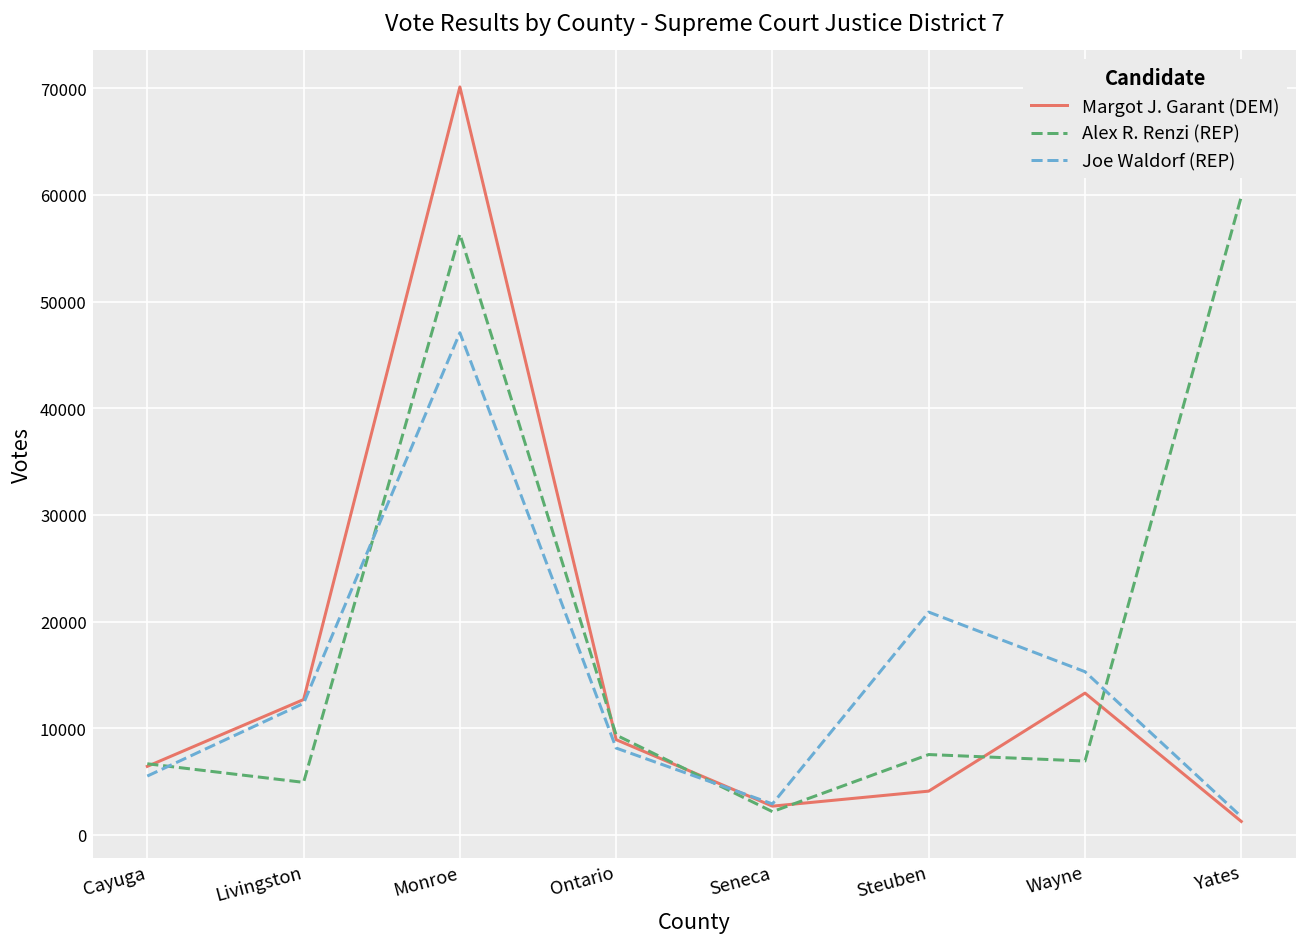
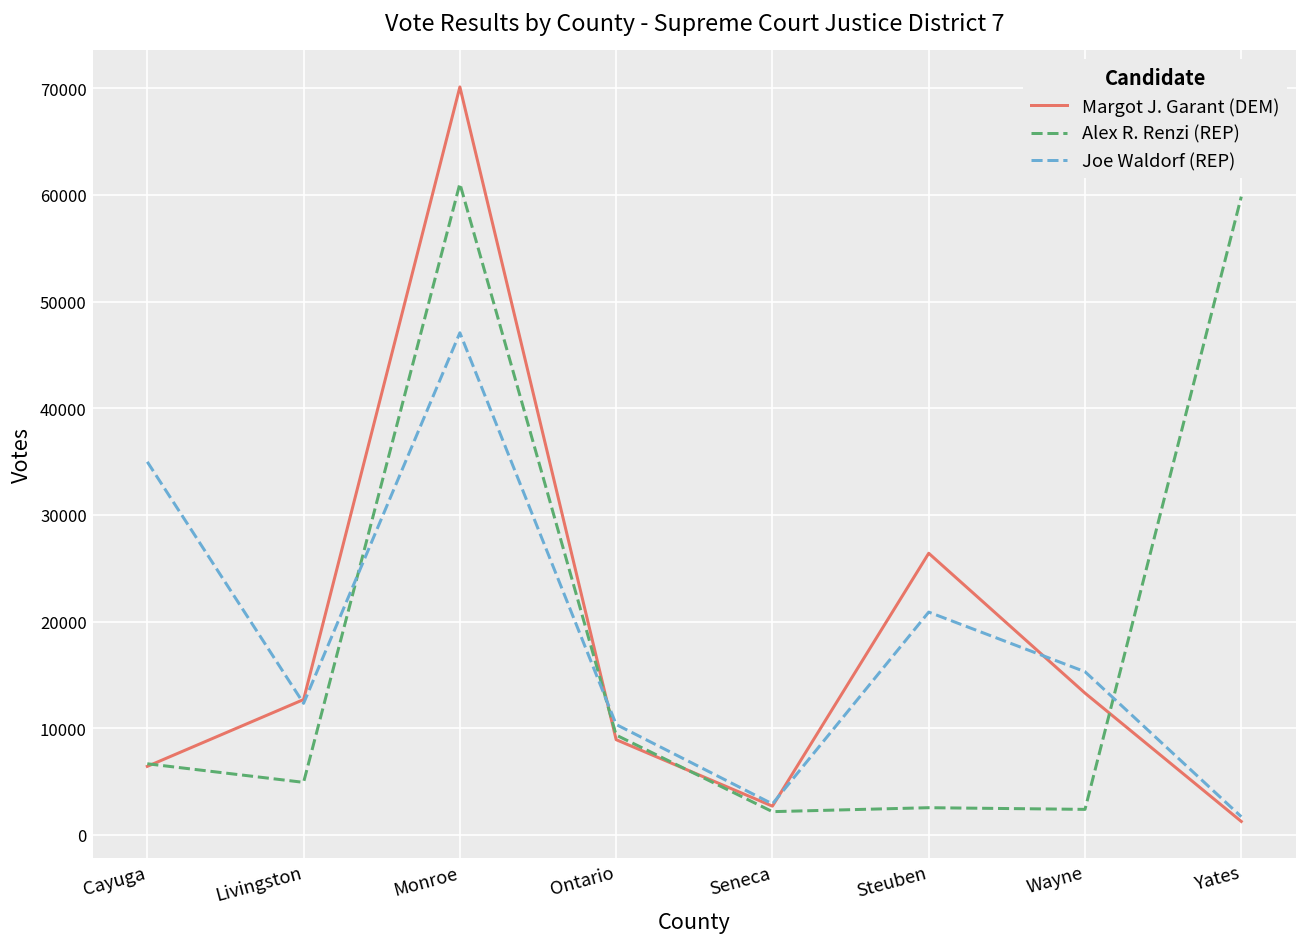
  {
    "Margot J. Garant (DEM)": {
      "Livingston": 13000,
      "Monroe": 70000,
      "Ontario": 9000,
-     "Steuben": 4000,
+     "Steuben": 26000,
      "Wayne": 13000,
      "Yates": 1000
    },
    "Alex R. Renzi (REP)": {
      "Livingston": 5000,
-     "Monroe": 56000,
+     "Monroe": 61000,
      "Ontario": 9000,
      "Seneca": 2000,
-     "Steuben": 8000,
-     "Wayne": 7000,
+     "Steuben": 3000,
+     "Wayne": 2000,
      "Yates": 60000
    },
    "Joe Waldorf (REP)": {
-     "Cayuga": 6000,
+     "Cayuga": 35000,
      "Livingston": 12000,
      "Monroe": 47000,
-     "Ontario": 8000,
+     "Ontario": 10000,
      "Steuben": 21000,
      "Wayne": 15000,
      "Yates": 2000
    }
  }
